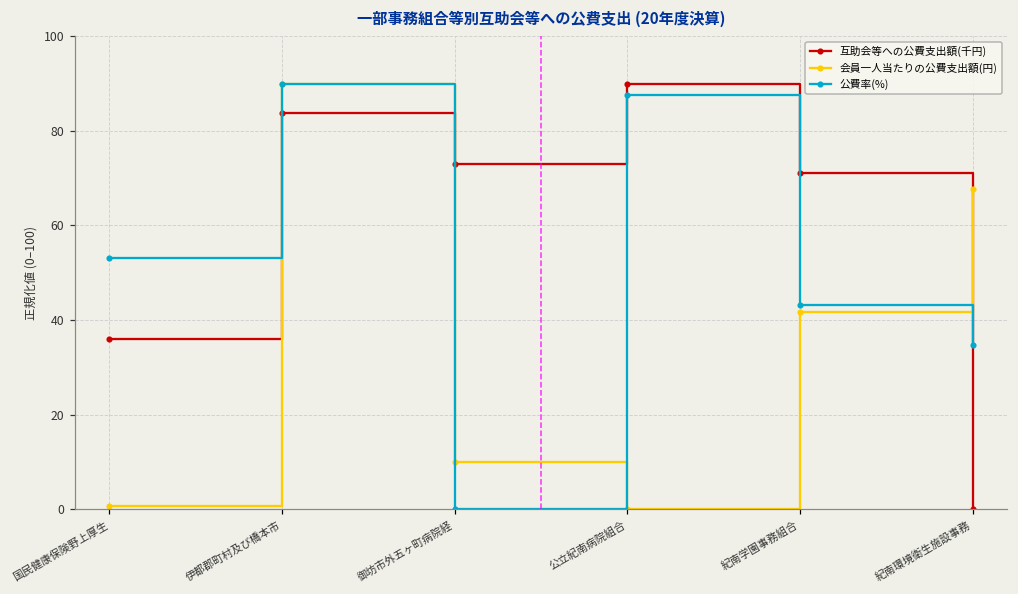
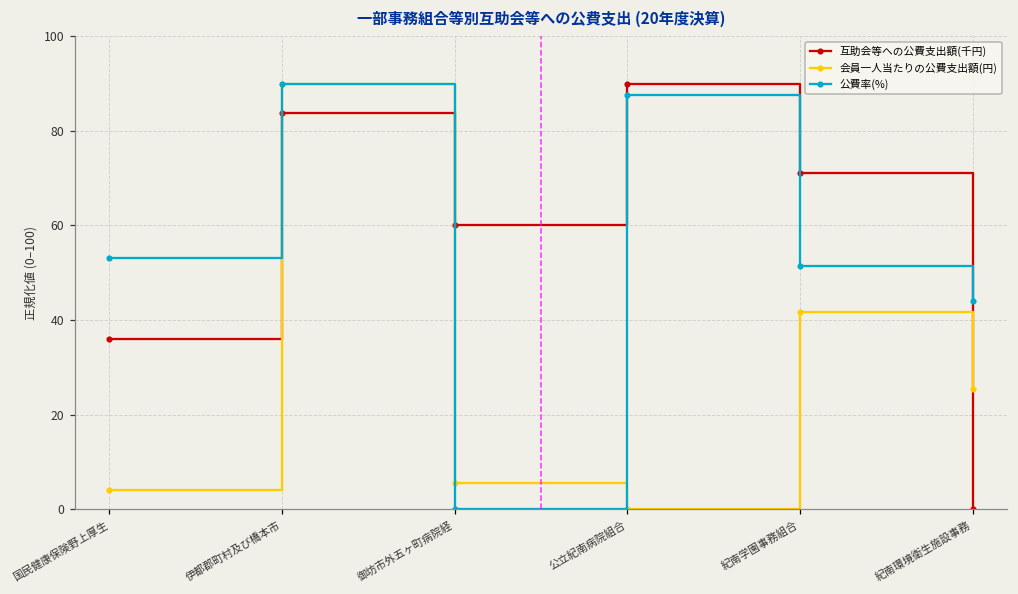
  {
    "互助会等への公費支出額(千円)": {
      "国民健康保険野上厚生": 36,
      "伊都郡町村及び橋本市": 84,
-     "御坊市外五ヶ町病院経": 73,
+     "御坊市外五ヶ町病院経": 60,
      "公立紀南病院組合": 90,
      "紀南学園事務組合": 71,
      "紀南環境衛生施設事務": 0
    },
    "会員一人当たりの公費支出額(円)": {
-     "国民健康保険野上厚生": 1,
-     "御坊市外五ヶ町病院経": 10,
+     "国民健康保険野上厚生": 4,
+     "御坊市外五ヶ町病院経": 6,
      "公立紀南病院組合": 0,
      "紀南学園事務組合": 42,
-     "紀南環境衛生施設事務": 68
+     "紀南環境衛生施設事務": 25
    },
    "公費率(%)": {
      "国民健康保険野上厚生": 53,
      "御坊市外五ヶ町病院経": 0,
      "公立紀南病院組合": 88,
-     "紀南学園事務組合": 43,
-     "紀南環境衛生施設事務": 35
+     "紀南学園事務組合": 51,
+     "紀南環境衛生施設事務": 44
    }
  }
